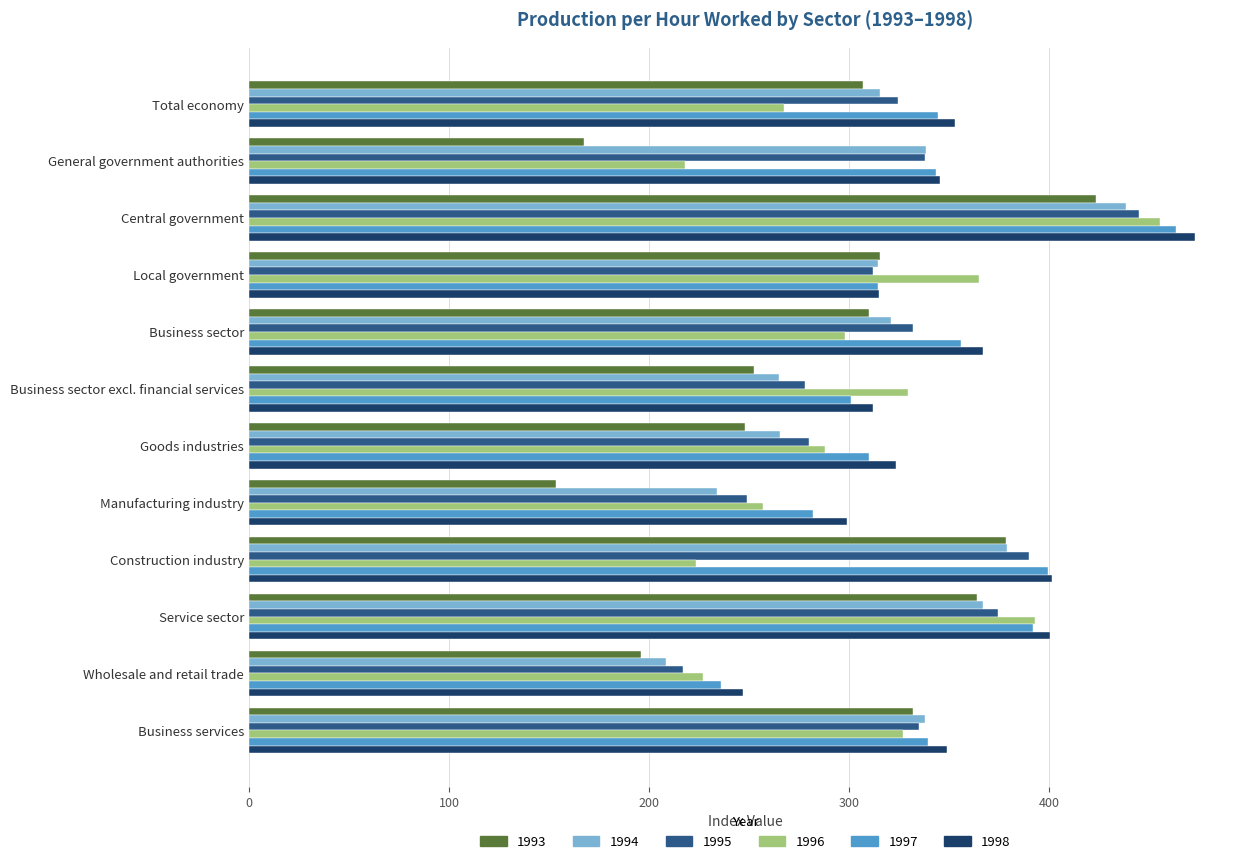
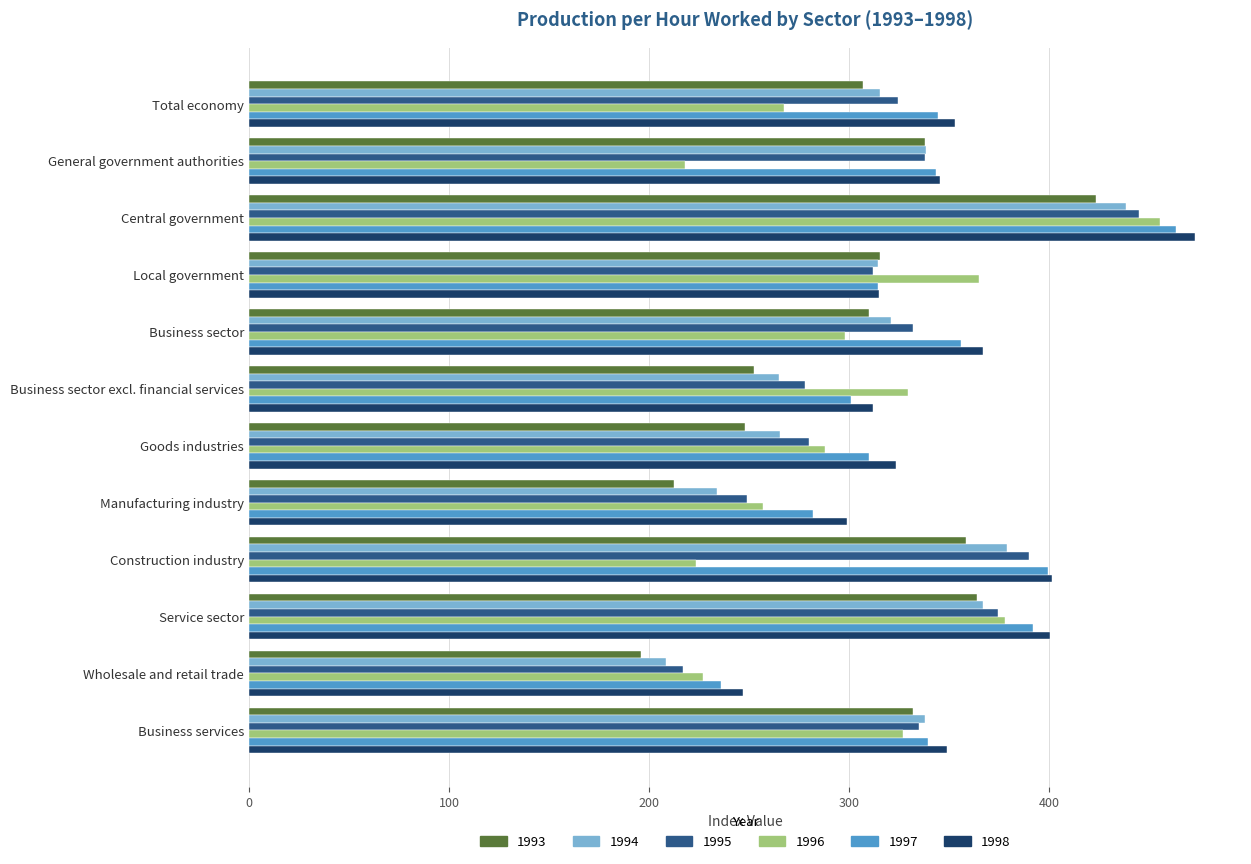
  {
    "1993": {
      "Total economy": 307,
-     "General government authorities": 167,
+     "General government authorities": 338,
      "Central government": 423,
      "Local government": 316,
      "Business sector": 310,
      "Business sector excl. financial services": 253,
      "Goods industries": 248,
-     "Manufacturing industry": 154,
-     "Construction industry": 378,
+     "Manufacturing industry": 212,
+     "Construction industry": 358,
      "Service sector": 364,
      "Wholesale and retail trade": 196,
      "Business services": 332
    },
    "1996": {
      "Total economy": 267,
      "General government authorities": 218,
      "Central government": 455,
      "Local government": 365,
      "Business sector": 298,
      "Business sector excl. financial services": 329,
      "Goods industries": 288,
      "Manufacturing industry": 257,
      "Construction industry": 223,
-     "Service sector": 393,
+     "Service sector": 378,
      "Wholesale and retail trade": 227,
      "Business services": 327
    }
  }
